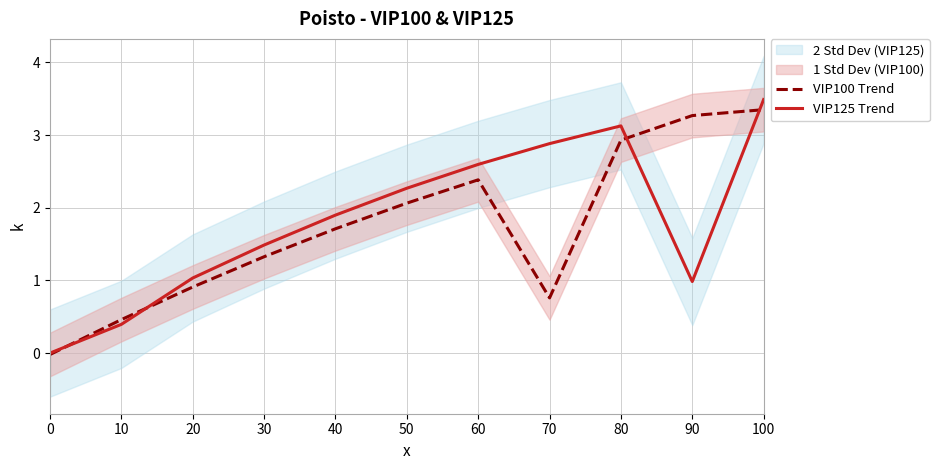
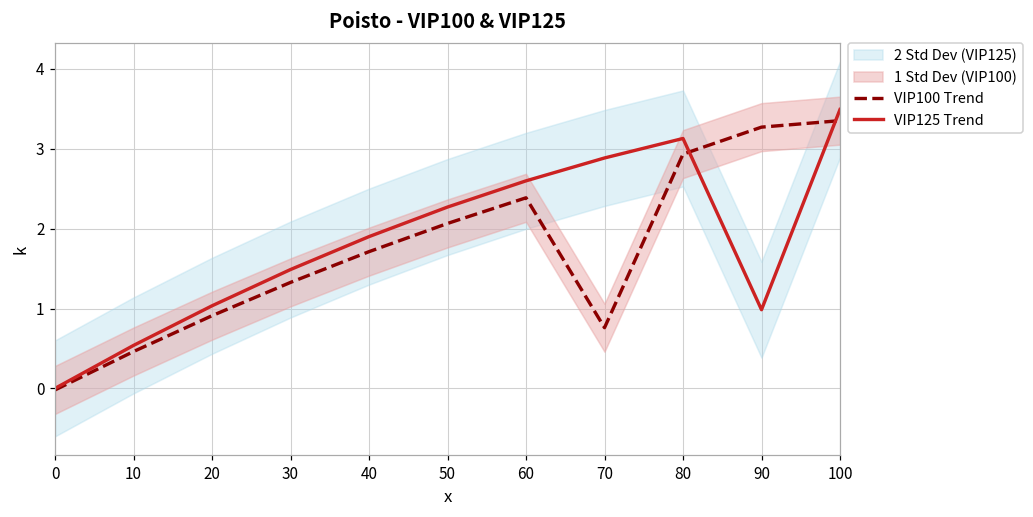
  {
    "VIP100 Trend": {
      "10": 0.5,
      "20": 0.9,
      "30": 1.3,
      "40": 1.7,
      "50": 2.1,
      "60": 2.4,
      "70": 0.8,
      "80": 2.9,
      "90": 3.3,
      "100": 3.3
    },
    "VIP125 Trend": {
-     "10": 0.4,
+     "10": 0.5,
      "20": 1.0,
      "30": 1.5,
      "40": 1.9,
      "50": 2.3,
      "60": 2.6,
      "70": 2.9,
      "80": 3.1,
      "90": 1.0,
      "100": 3.5
    }
  }
